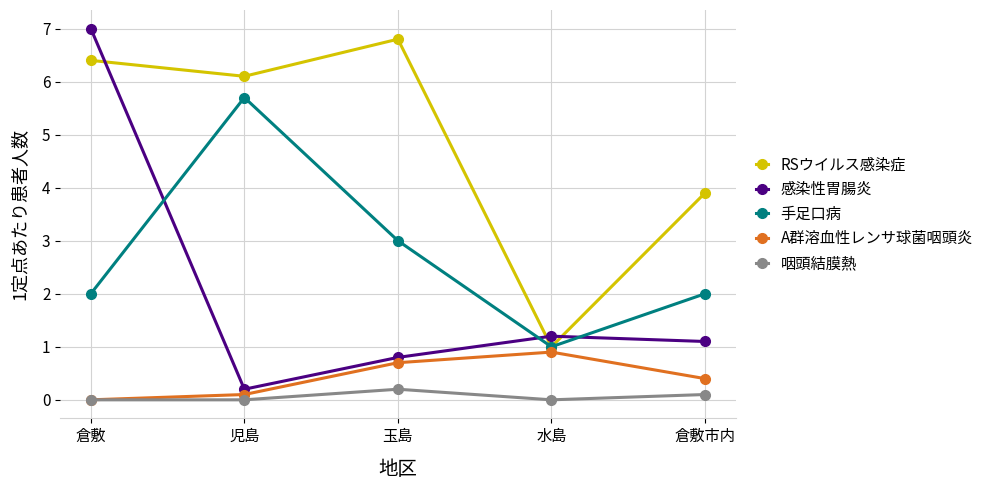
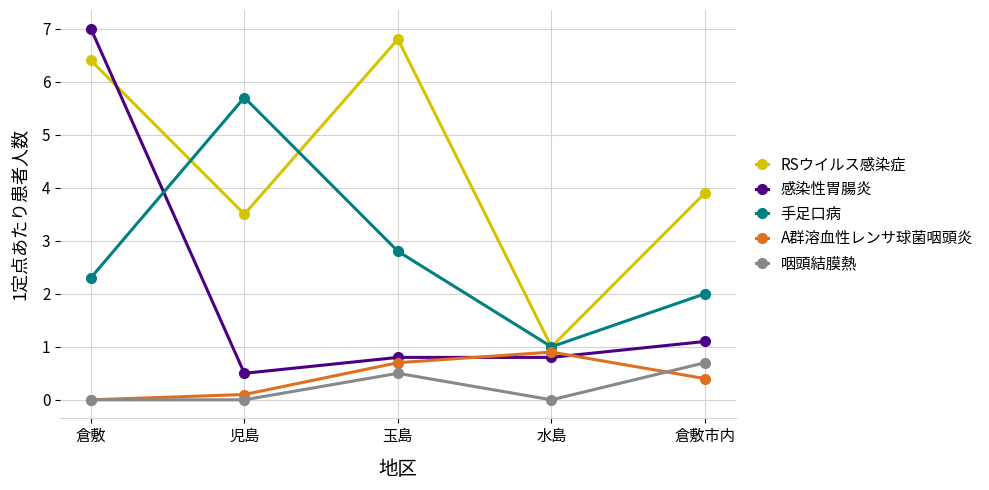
  {
    "RSウイルス感染症": {
      "倉敷": 6.4,
-     "児島": 6.1,
+     "児島": 3.5,
      "玉島": 6.8,
      "倉敷市内": 3.9
    },
    "感染性胃腸炎": {
      "倉敷": 7.0,
-     "児島": 0.2,
+     "児島": 0.5,
      "玉島": 0.8,
-     "水島": 1.2,
+     "水島": 0.8,
      "倉敷市内": 1.1
    },
    "手足口病": {
-     "倉敷": 2.0,
+     "倉敷": 2.3,
      "児島": 5.7,
-     "玉島": 3.0,
+     "玉島": 2.8,
      "倉敷市内": 2.0
    },
    "A群溶血性レンサ球菌咽頭炎": {
      "児島": 0.1,
      "玉島": 0.7,
      "水島": 0.9,
      "倉敷市内": 0.4
    },
    "咽頭結膜熱": {
      "児島": 0.0,
-     "玉島": 0.2,
+     "玉島": 0.5,
      "水島": 0.0,
-     "倉敷市内": 0.1
+     "倉敷市内": 0.7
    }
  }
